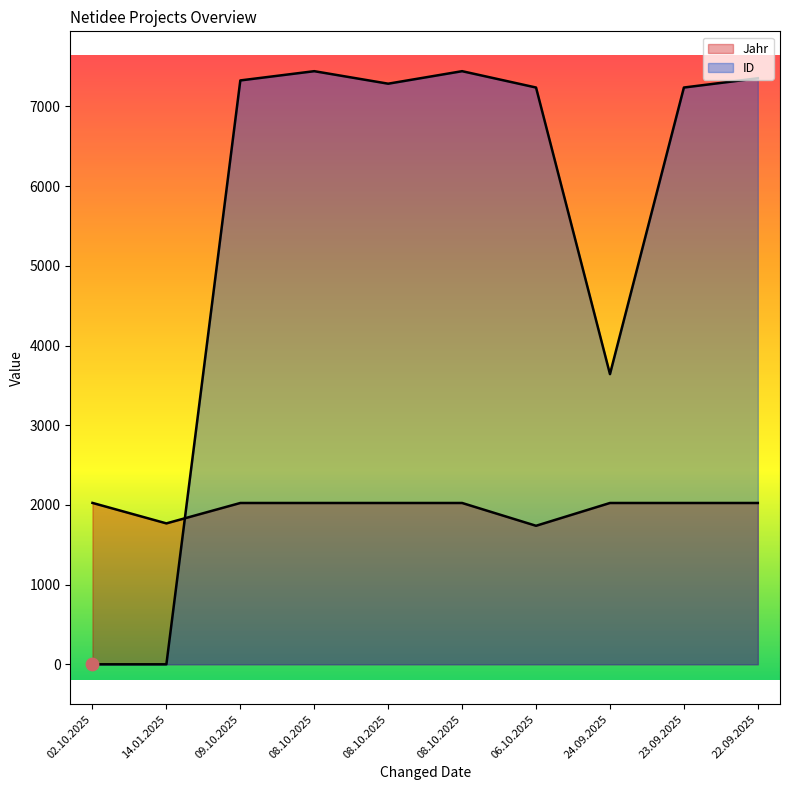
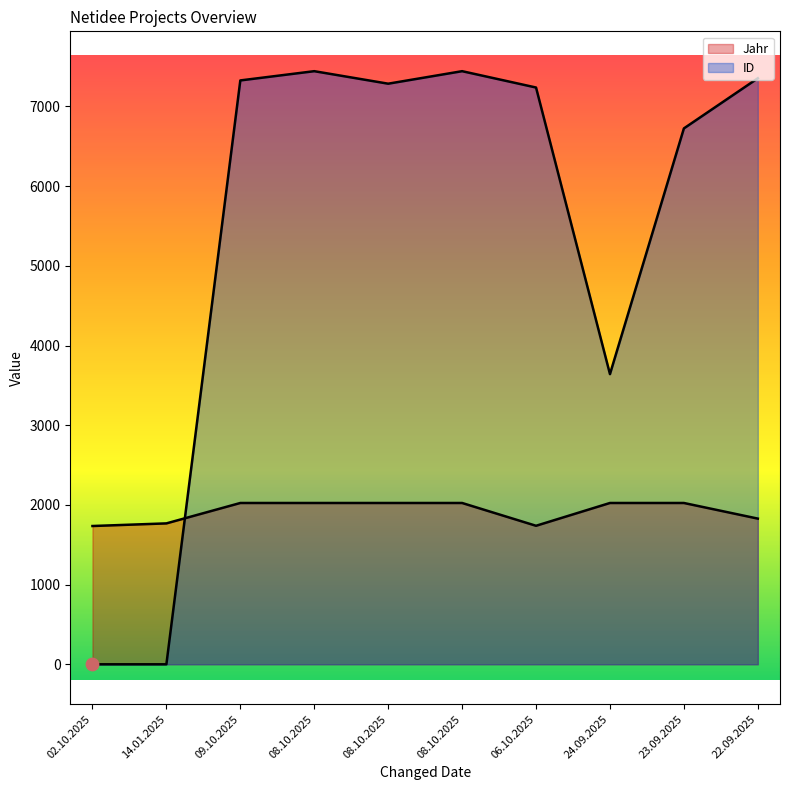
  {
    "Jahr": {
-     "02.10.2025": 2000,
+     "02.10.2025": 1700,
      "14.01.2025": 1800,
      "09.10.2025": 2000,
      "06.10.2025": 1700,
      "24.09.2025": 2000,
      "23.09.2025": 2000,
-     "22.09.2025": 2000
+     "22.09.2025": 1800
    },
    "ID": {
      "14.01.2025": 0,
      "09.10.2025": 7300,
      "06.10.2025": 7200,
      "24.09.2025": 3600,
-     "23.09.2025": 7200
+     "23.09.2025": 6700
    }
  }
